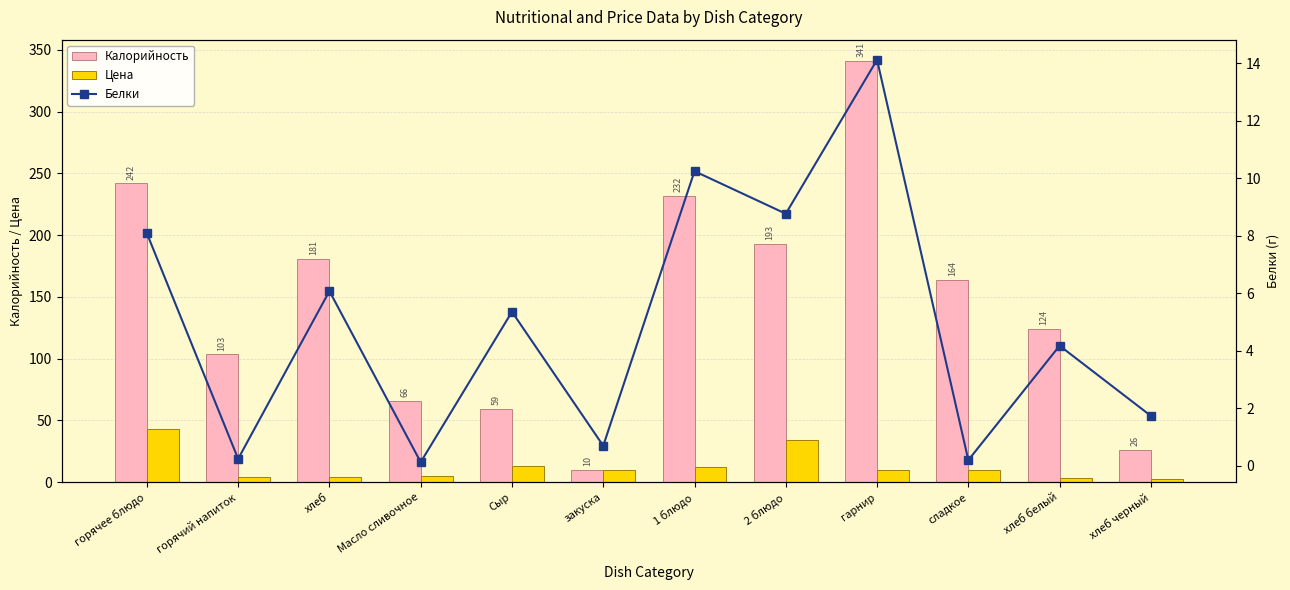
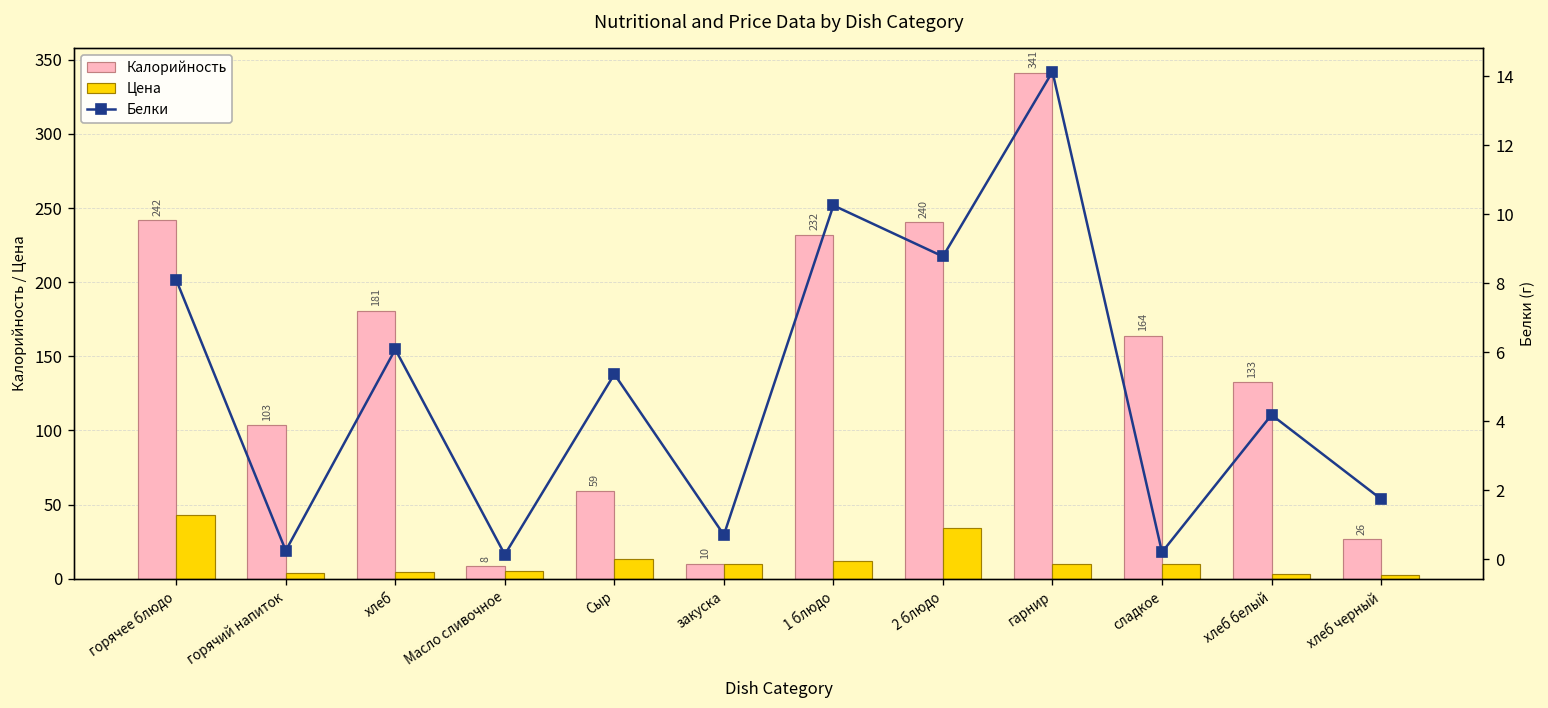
  {
    "Калорийность": {
      "горячее блюдо": 242,
      "горячий напиток": 103,
      "хлеб": 181,
-     "Масло сливочное": 66,
+     "Масло сливочное": 8,
      "Сыр": 59,
      "закуска": 10,
      "1 блюдо": 232,
-     "2 блюдо": 193,
+     "2 блюдо": 240,
      "гарнир": 341,
      "сладкое": 164,
-     "хлеб белый": 124,
+     "хлеб белый": 133,
      "хлеб черный": 26
    }
  }
